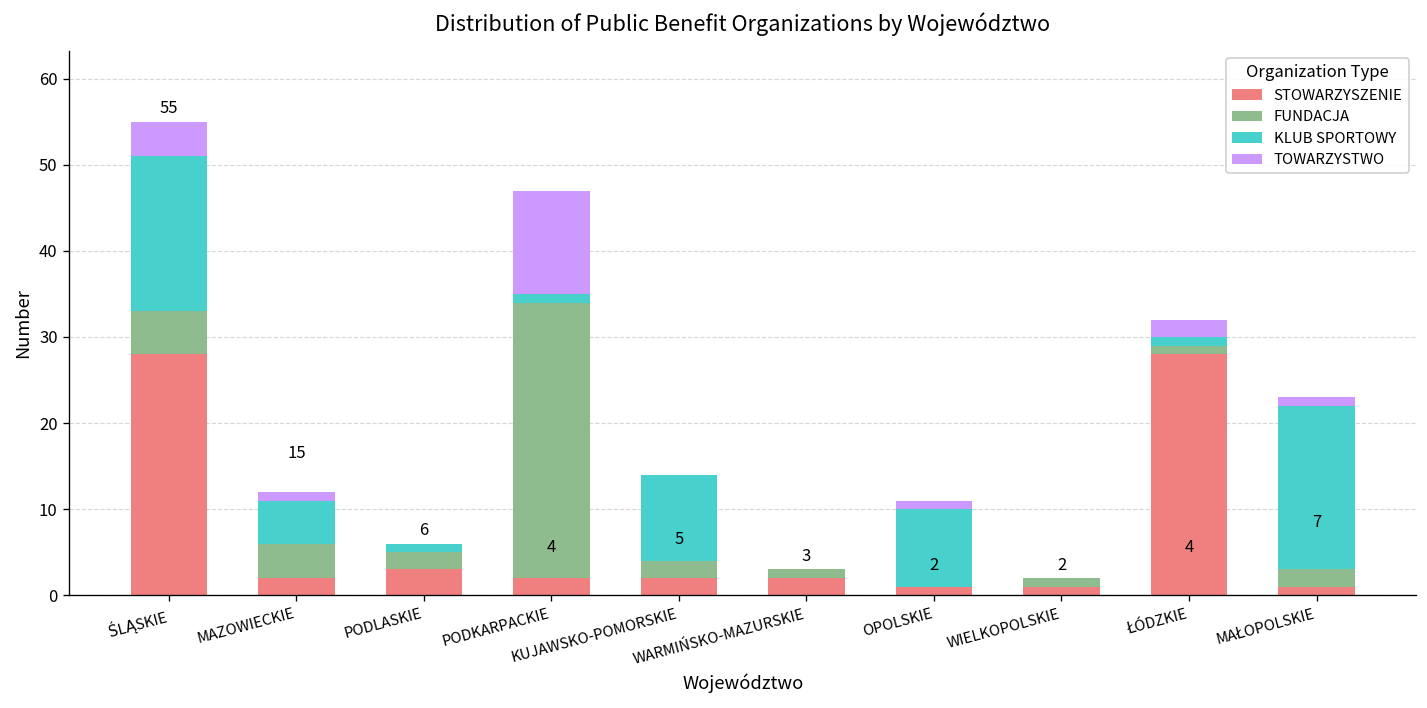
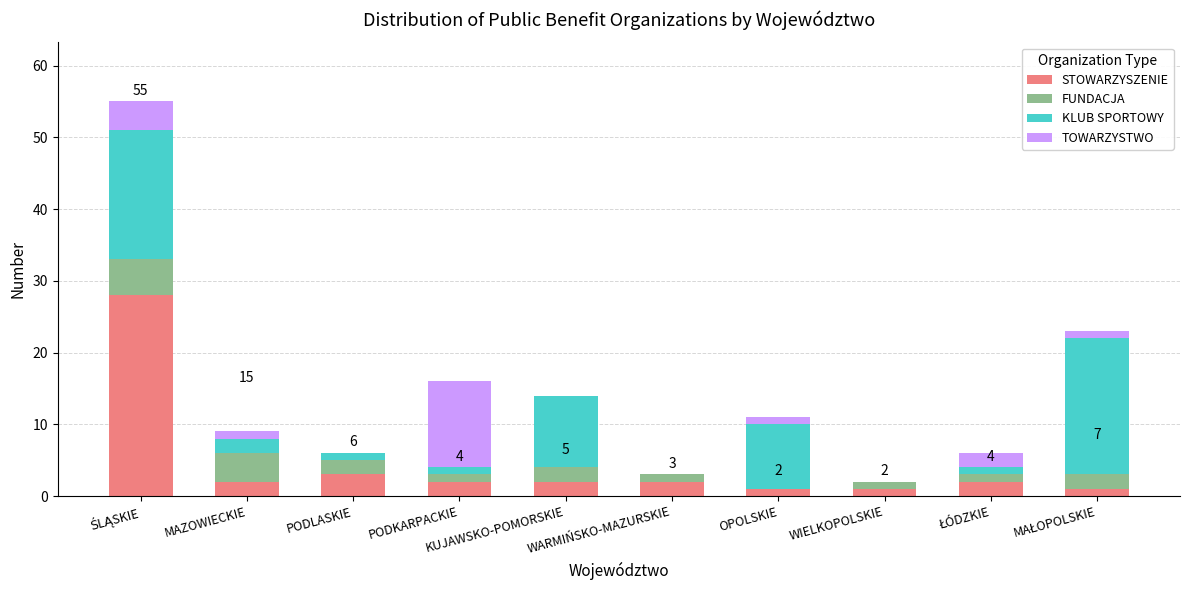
  {
    "STOWARZYSZENIE": {
      "ŚLĄSKIE": 28,
      "MAZOWIECKIE": 2,
      "PODLASKIE": 3,
      "PODKARPACKIE": 2,
      "KUJAWSKO-POMORSKIE": 2,
      "WARMIŃSKO-MAZURSKIE": 2,
      "OPOLSKIE": 1,
      "WIELKOPOLSKIE": 1,
-     "ŁÓDZKIE": 28,
+     "ŁÓDZKIE": 2,
      "MAŁOPOLSKIE": 1
    },
    "FUNDACJA": {
      "ŚLĄSKIE": 5,
      "MAZOWIECKIE": 4,
      "PODLASKIE": 2,
-     "PODKARPACKIE": 32,
+     "PODKARPACKIE": 1,
      "KUJAWSKO-POMORSKIE": 2,
      "OPOLSKIE": 0,
      "ŁÓDZKIE": 1,
      "MAŁOPOLSKIE": 2
    },
    "KLUB SPORTOWY": {
      "ŚLĄSKIE": 18,
-     "MAZOWIECKIE": 5,
+     "MAZOWIECKIE": 2,
      "PODKARPACKIE": 1,
      "ŁÓDZKIE": 1
    },
    "TOWARZYSTWO": {
      "MAZOWIECKIE": 1,
      "PODKARPACKIE": 12,
      "KUJAWSKO-POMORSKIE": 0,
      "OPOLSKIE": 1,
      "ŁÓDZKIE": 2,
      "MAŁOPOLSKIE": 1
    }
  }
